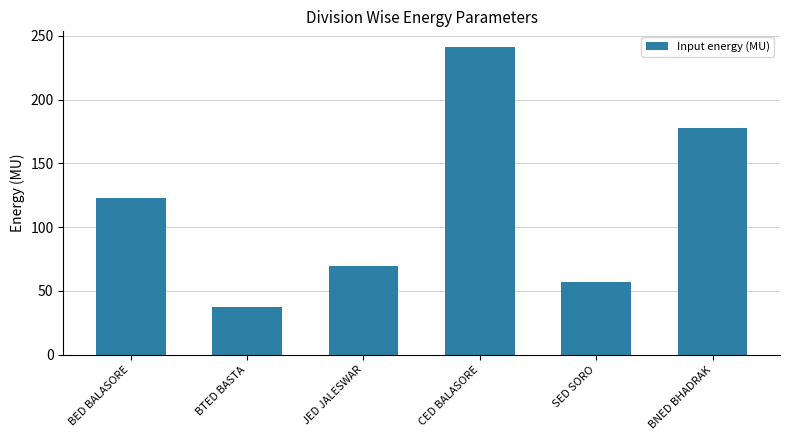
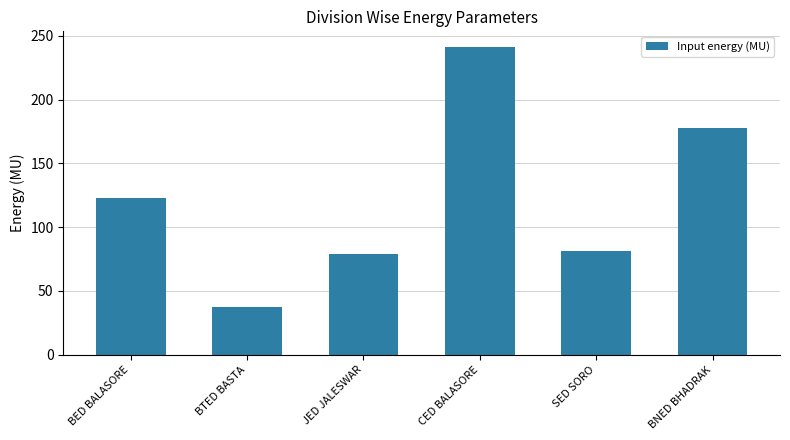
  {
    "BED BALASORE": 123,
    "BTED BASTA": 38,
-   "JED JALESWAR": 70,
+   "JED JALESWAR": 79,
    "CED BALASORE": 241,
-   "SED SORO": 57,
+   "SED SORO": 81,
    "BNED BHADRAK": 178
  }
